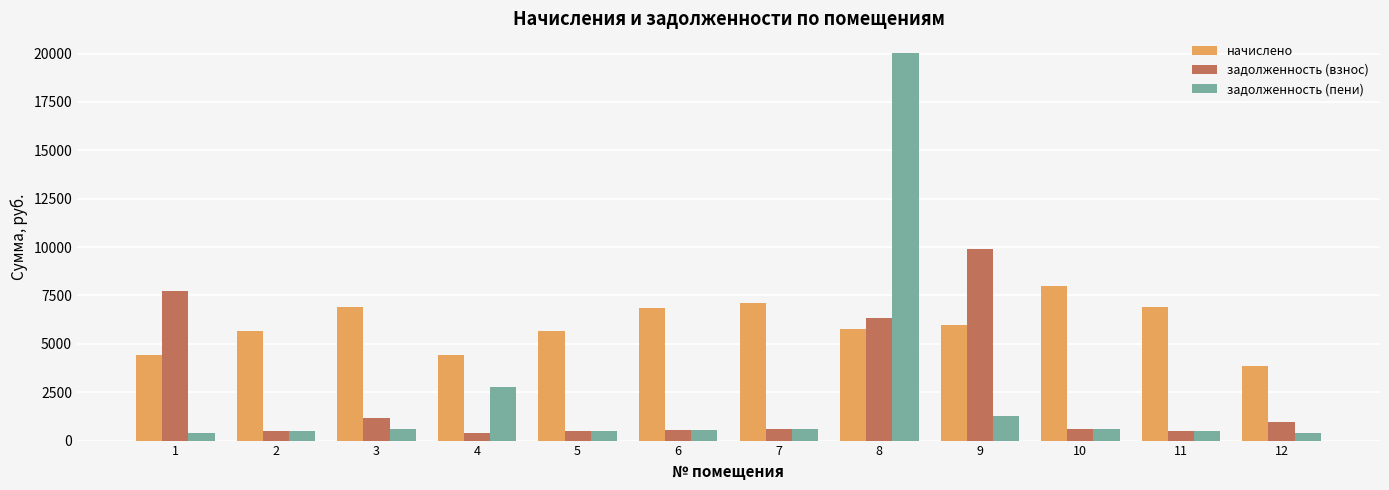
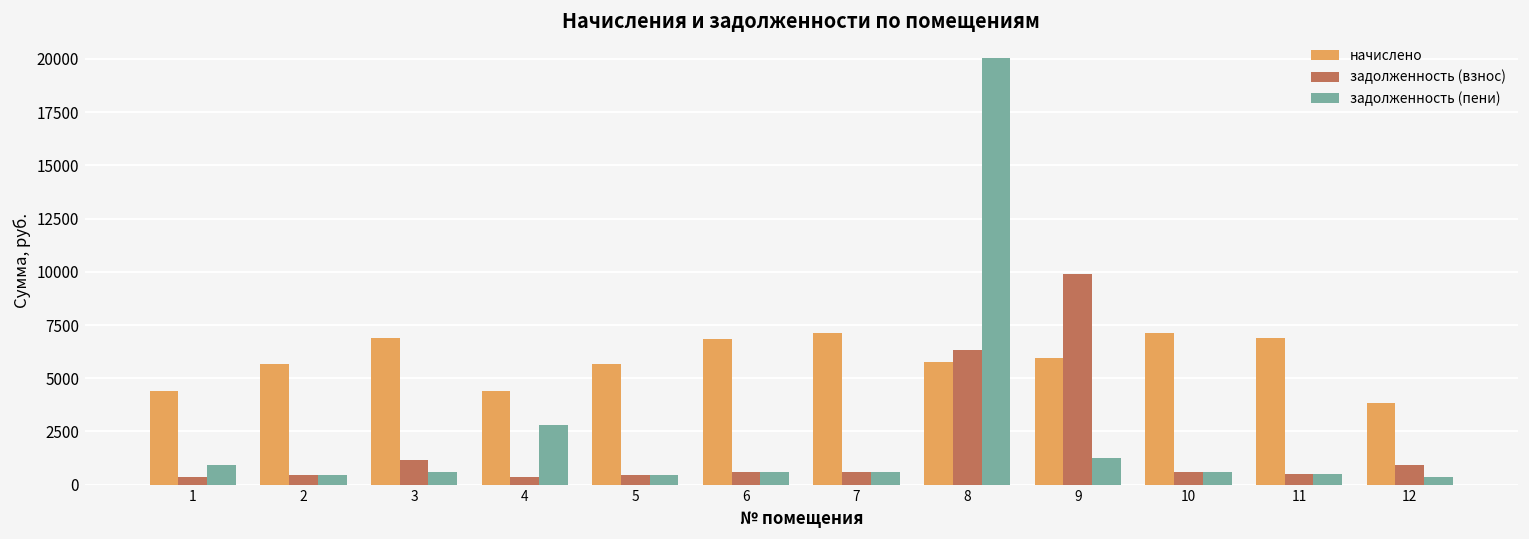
  {
    "начислено": {
      "1": 4400,
      "2": 5700,
      "3": 6900,
      "4": 4400,
      "5": 5700,
      "6": 6800,
      "7": 7100,
      "8": 5700,
      "9": 6000,
-     "10": 8000,
+     "10": 7100,
      "11": 6900,
      "12": 3800
    },
    "задолженность (взнос)": {
-     "1": 7700,
+     "1": 400,
      "2": 500,
      "3": 1100,
      "4": 400,
      "5": 500,
      "6": 600,
      "7": 600,
      "8": 6300,
      "9": 9900,
      "10": 600,
      "11": 500,
      "12": 900
    },
    "задолженность (пени)": {
-     "1": 400,
+     "1": 900,
      "2": 500,
      "3": 600,
      "4": 2800,
      "5": 500,
      "6": 600,
      "7": 600,
      "8": 20000,
      "9": 1300,
      "10": 600,
      "11": 500,
      "12": 400
    }
  }
